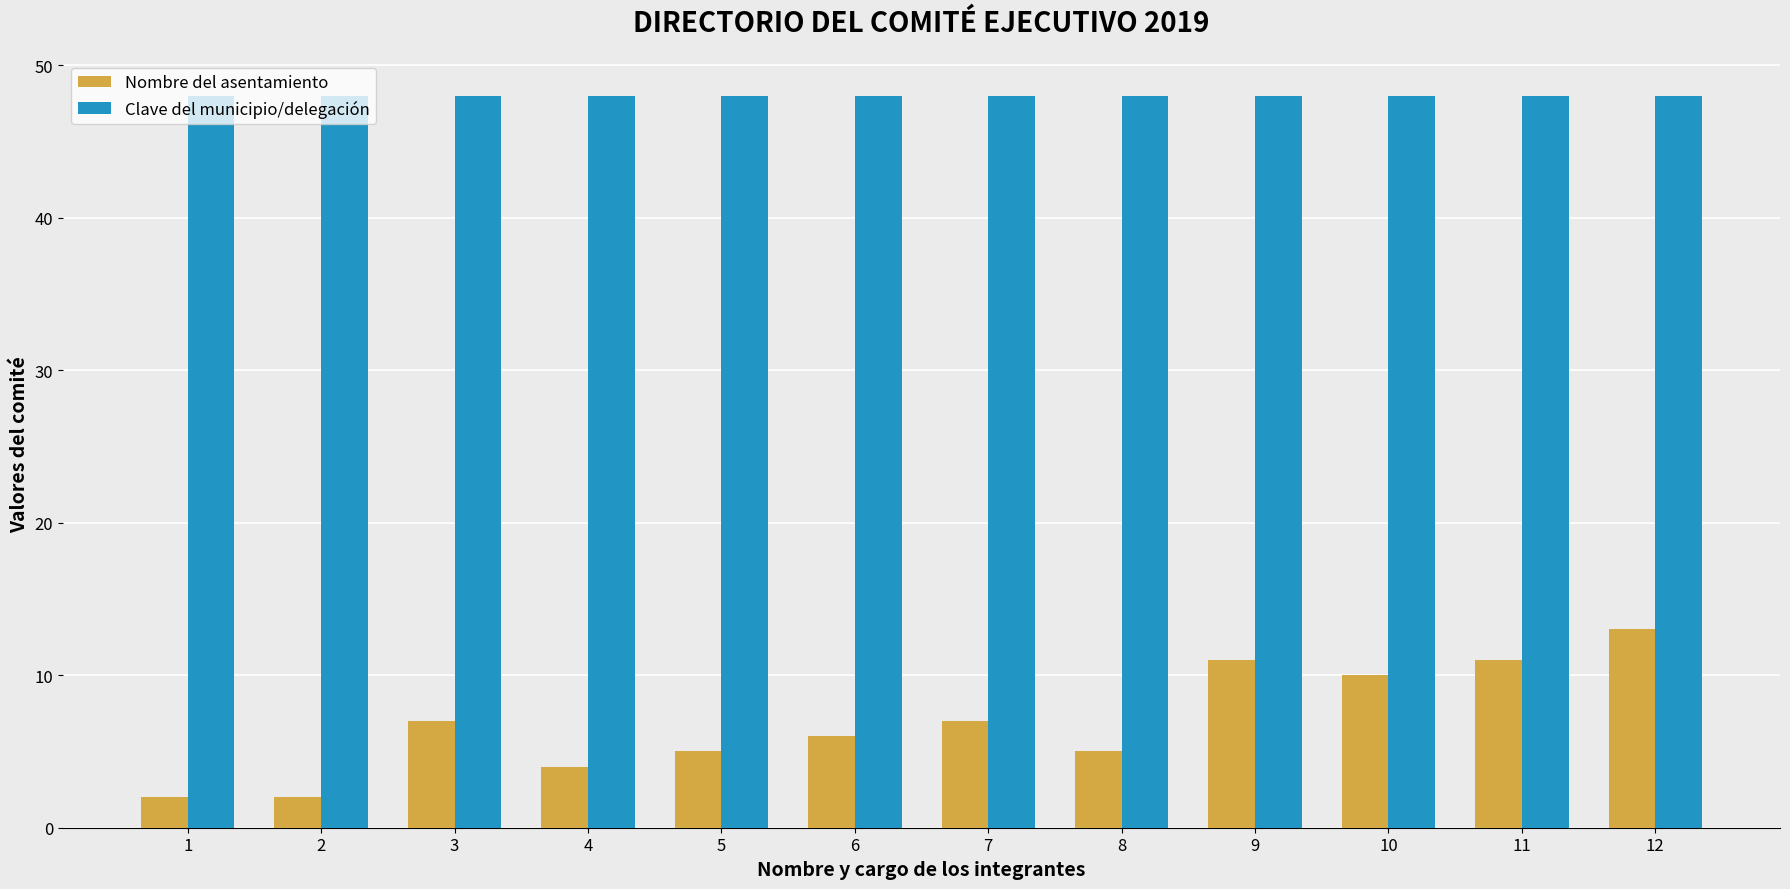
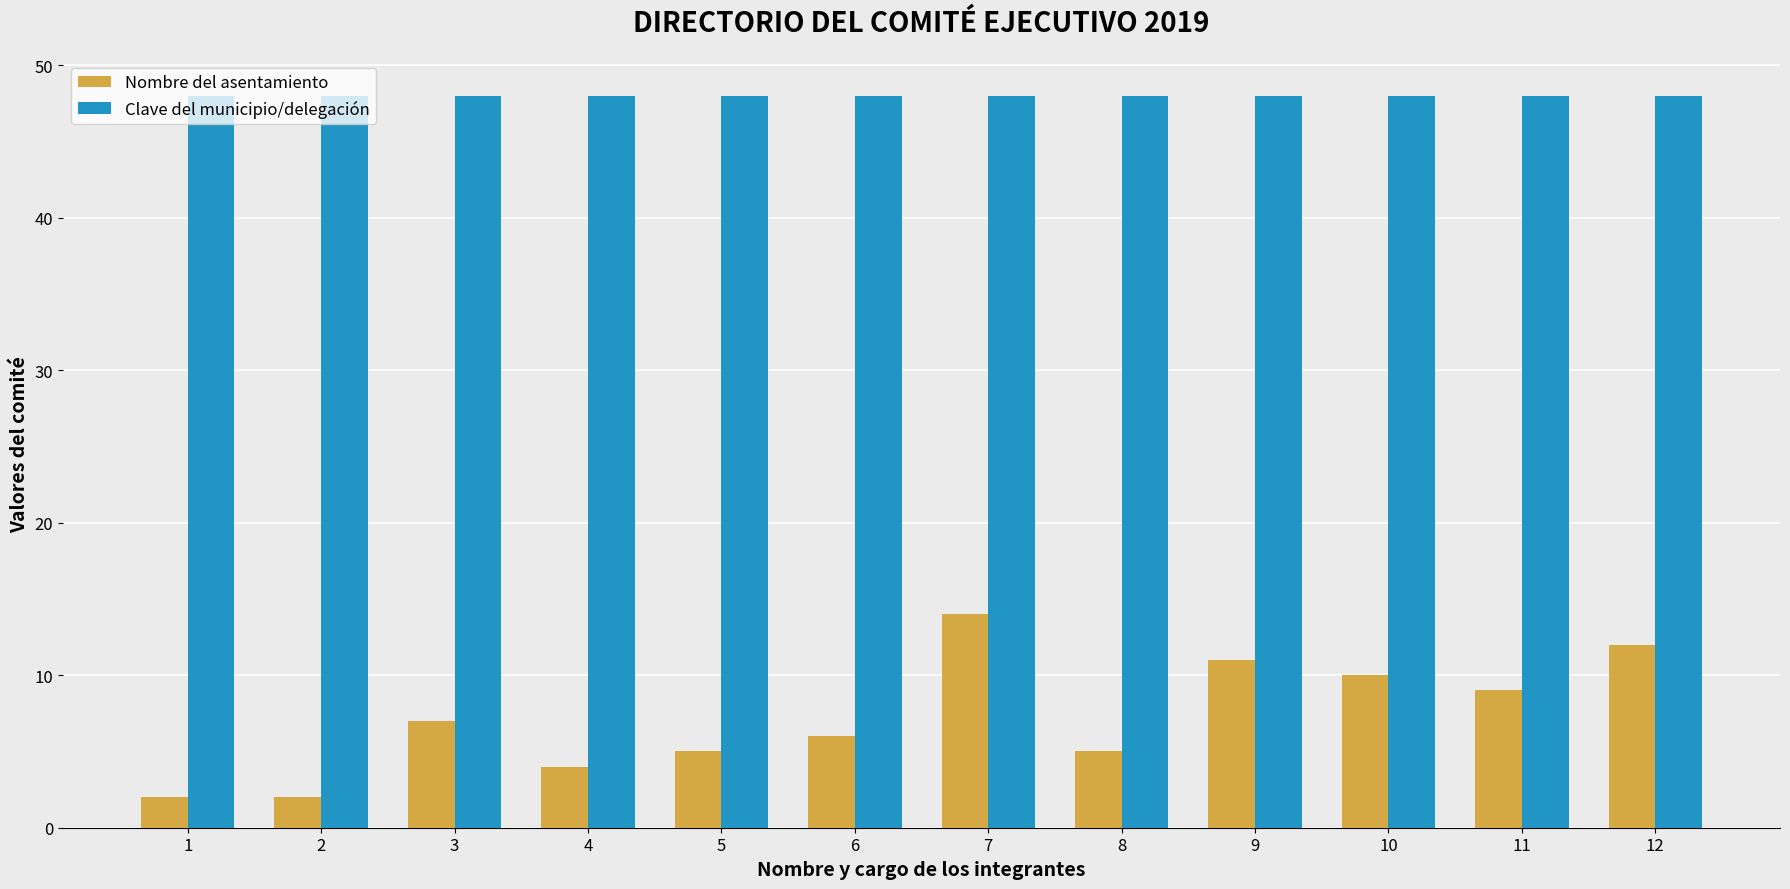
  {
    "Nombre del asentamiento": {
      "1": 2,
      "2": 2,
      "3": 7,
      "4": 4,
      "5": 5,
      "6": 6,
-     "7": 7,
+     "7": 14,
      "8": 5,
      "9": 11,
      "10": 10,
-     "11": 11,
-     "12": 13
+     "11": 9,
+     "12": 12
    },
    "Clave del municipio/delegación": {
      "3": 48,
      "4": 48,
      "5": 48,
      "6": 48,
      "7": 48,
      "8": 48,
      "9": 48,
      "10": 48,
      "11": 48,
      "12": 48
    }
  }
